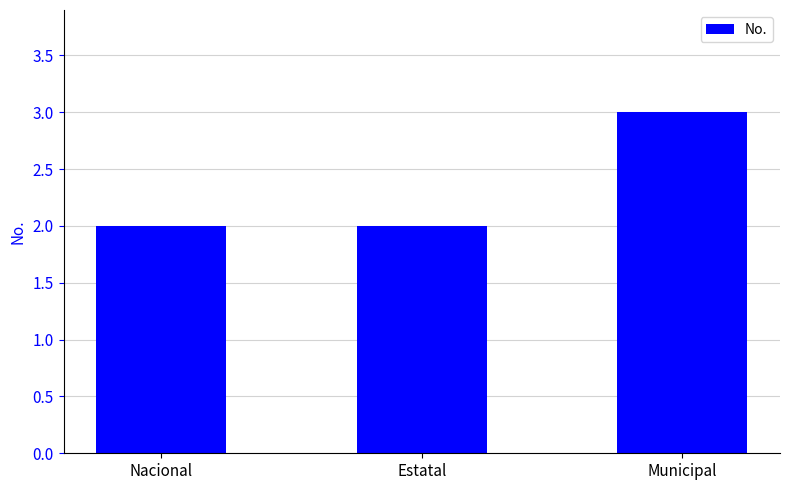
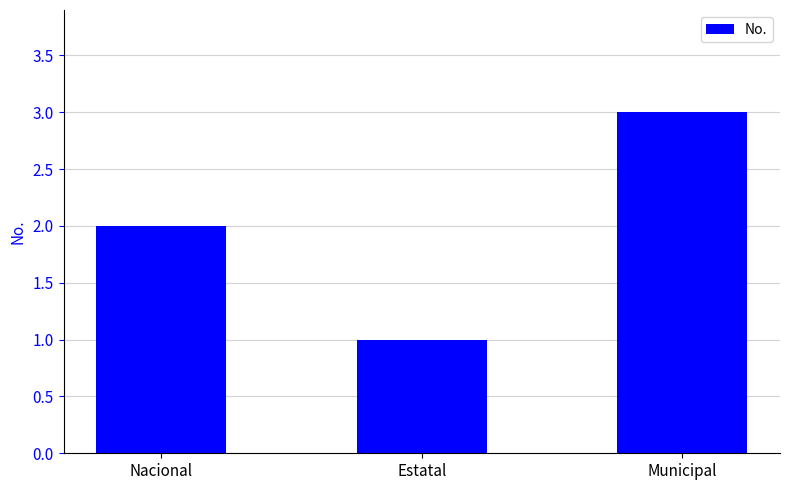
  {
    "Nacional": 2,
-   "Estatal": 2,
+   "Estatal": 1,
    "Municipal": 3
  }
